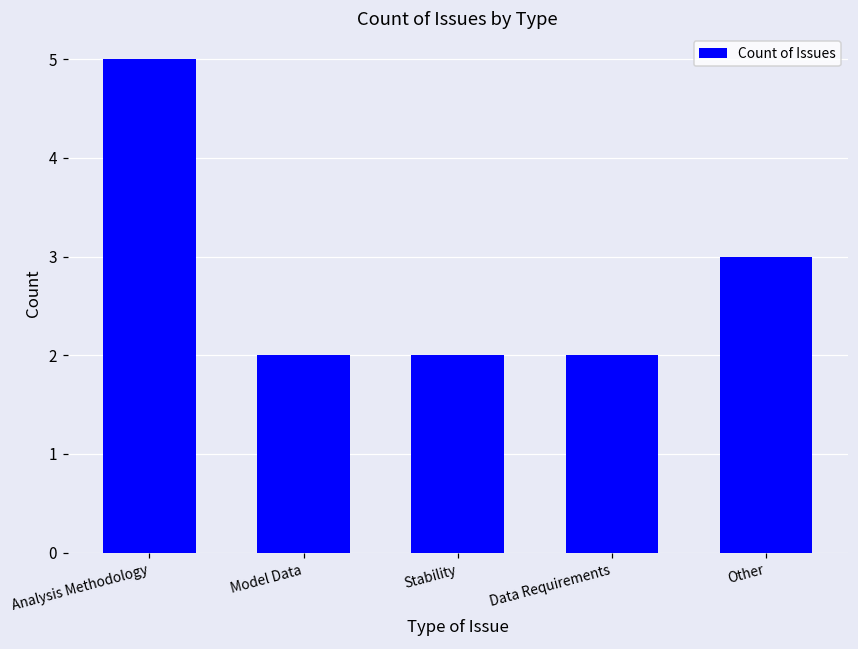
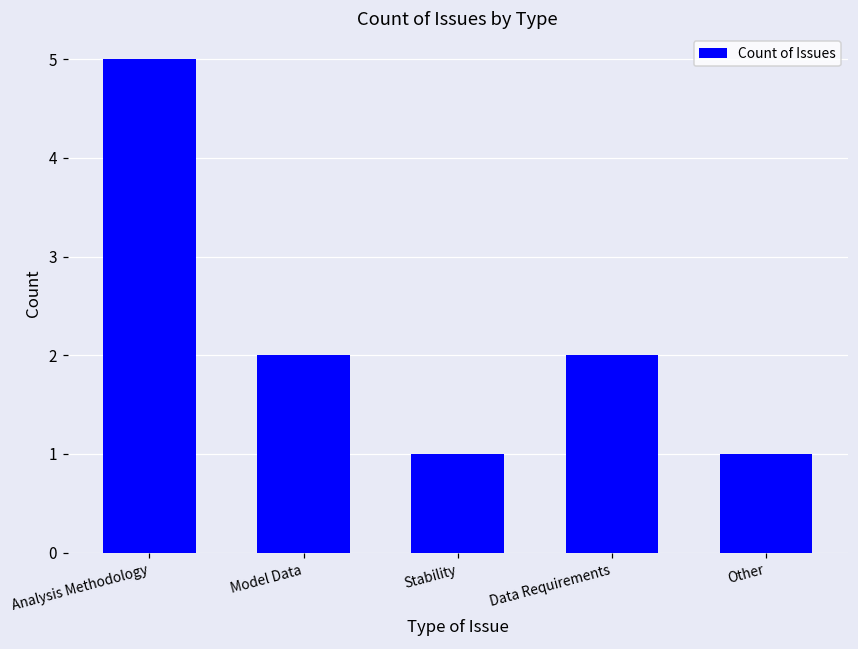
  {
    "Analysis Methodology": 5,
    "Model Data": 2,
-   "Stability": 2,
+   "Stability": 1,
    "Data Requirements": 2,
-   "Other": 3
+   "Other": 1
  }
